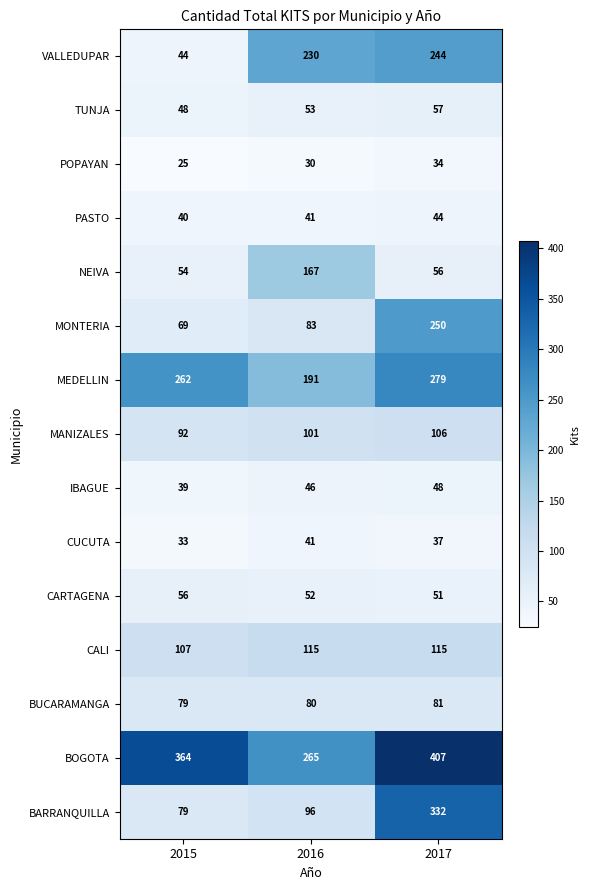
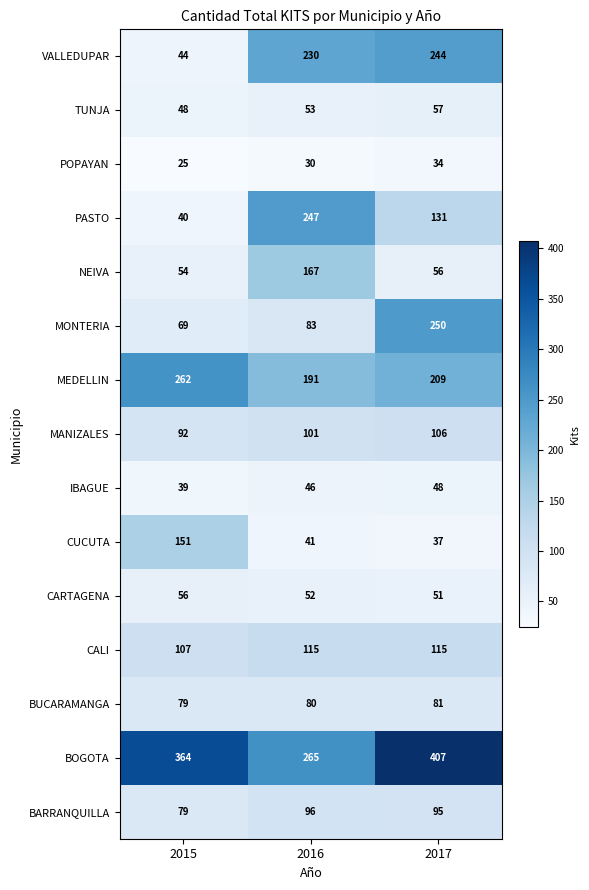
  {
    "VALLEDUPAR": {
      "2015": 44,
      "2016": 230,
      "2017": 244
    },
    "TUNJA": {
      "2015": 48,
      "2016": 53,
      "2017": 57
    },
    "POPAYAN": {
      "2015": 25,
      "2016": 30,
      "2017": 34
    },
    "PASTO": {
      "2015": 40,
-     "2016": 41,
-     "2017": 44
+     "2016": 247,
+     "2017": 131
    },
    "NEIVA": {
      "2015": 54,
      "2016": 167,
      "2017": 56
    },
    "MONTERIA": {
      "2015": 69,
      "2016": 83,
      "2017": 250
    },
    "MEDELLIN": {
      "2015": 262,
      "2016": 191,
-     "2017": 279
+     "2017": 209
    },
    "MANIZALES": {
      "2015": 92,
      "2016": 101,
      "2017": 106
    },
    "IBAGUE": {
      "2015": 39,
      "2016": 46,
      "2017": 48
    },
    "CUCUTA": {
-     "2015": 33,
+     "2015": 151,
      "2016": 41,
      "2017": 37
    },
    "CARTAGENA": {
      "2015": 56,
      "2016": 52,
      "2017": 51
    },
    "CALI": {
      "2015": 107,
      "2016": 115,
      "2017": 115
    },
    "BUCARAMANGA": {
      "2015": 79,
      "2016": 80,
      "2017": 81
    },
    "BOGOTA": {
      "2015": 364,
      "2016": 265,
      "2017": 407
    },
    "BARRANQUILLA": {
      "2015": 79,
      "2016": 96,
-     "2017": 332
+     "2017": 95
    }
  }
